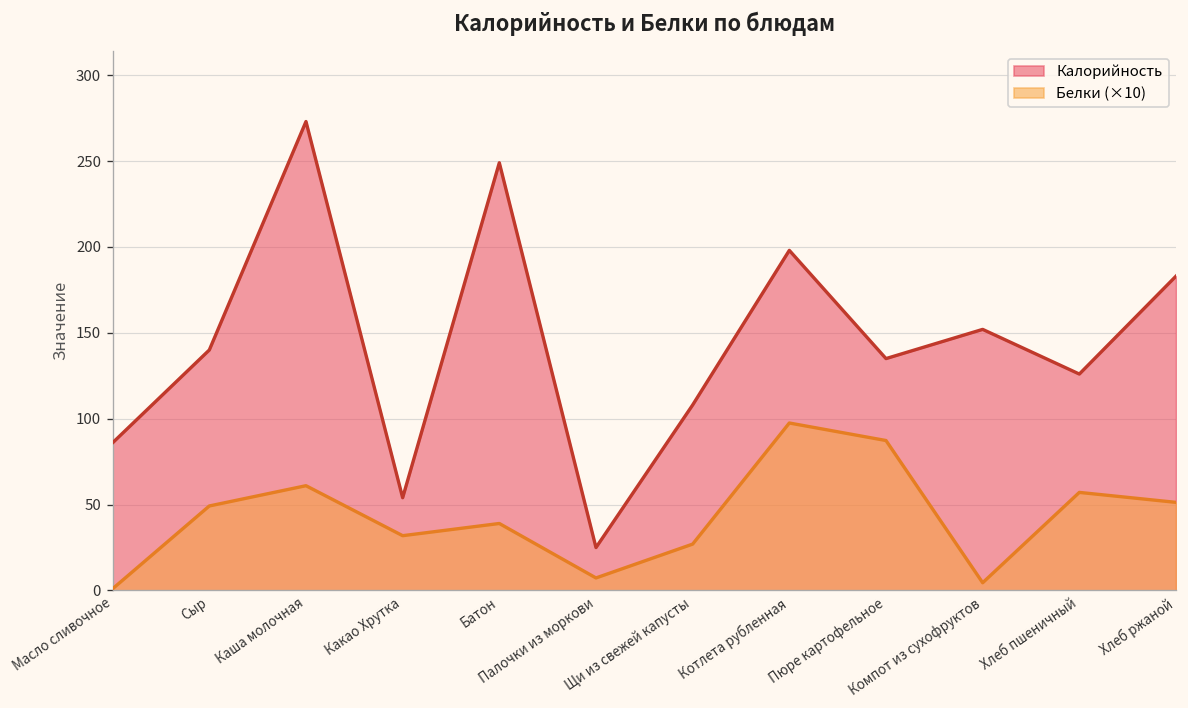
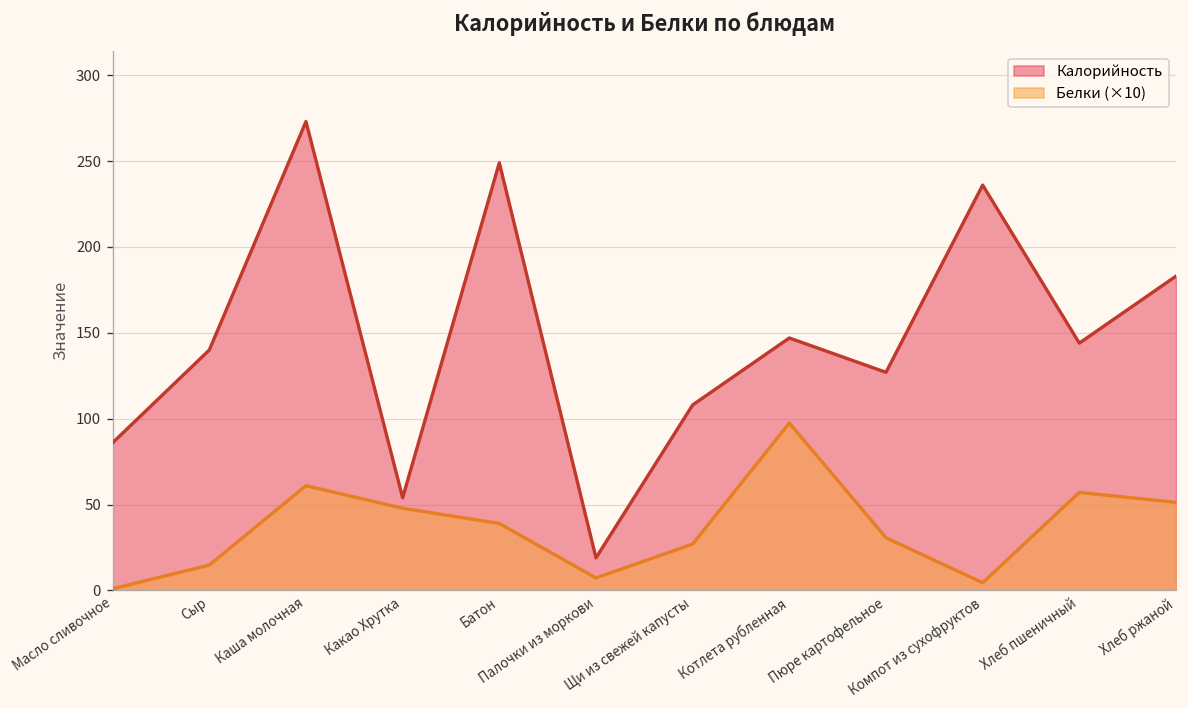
  {
    "Калорийность": {
      "Масло сливочное": 86,
      "Сыр": 140,
      "Каша молочная": 273,
      "Какао Хрутка": 54,
      "Батон": 249,
-     "Палочки из моркови": 25,
+     "Палочки из моркови": 19,
      "Щи из свежей капусты": 108,
-     "Котлета рубленная": 198,
-     "Пюре картофельное": 135,
-     "Компот из сухофруктов": 152,
-     "Хлеб пшеничный": 126,
+     "Котлета рубленная": 147,
+     "Пюре картофельное": 127,
+     "Компот из сухофруктов": 236,
+     "Хлеб пшеничный": 144,
      "Хлеб ржаной": 183
    },
    "Белки (×10)": {
      "Масло сливочное": 1,
-     "Сыр": 49,
+     "Сыр": 15,
      "Каша молочная": 61,
-     "Какао Хрутка": 32,
+     "Какао Хрутка": 48,
      "Батон": 39,
      "Палочки из моркови": 7,
      "Щи из свежей капусты": 27,
      "Котлета рубленная": 98,
-     "Пюре картофельное": 87,
+     "Пюре картофельное": 31,
      "Компот из сухофруктов": 5,
      "Хлеб пшеничный": 57,
      "Хлеб ржаной": 51
    }
  }
